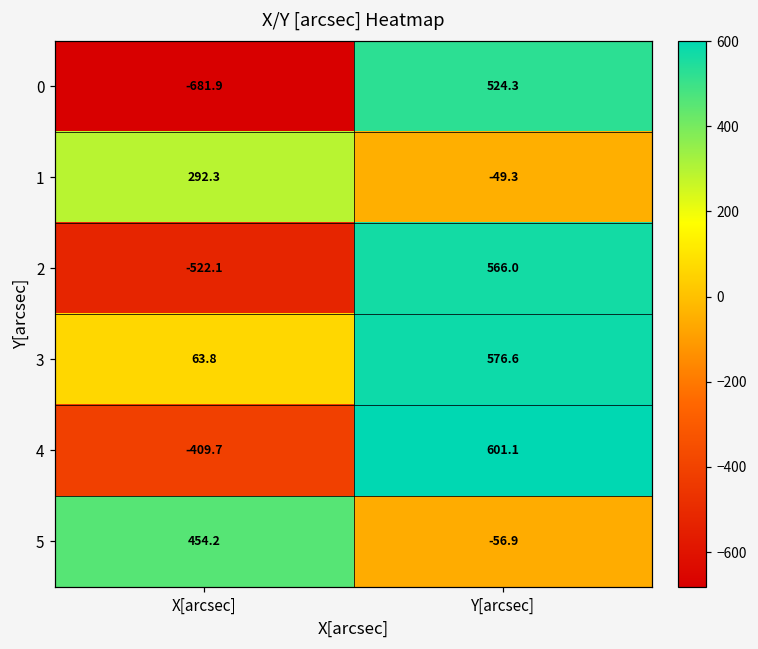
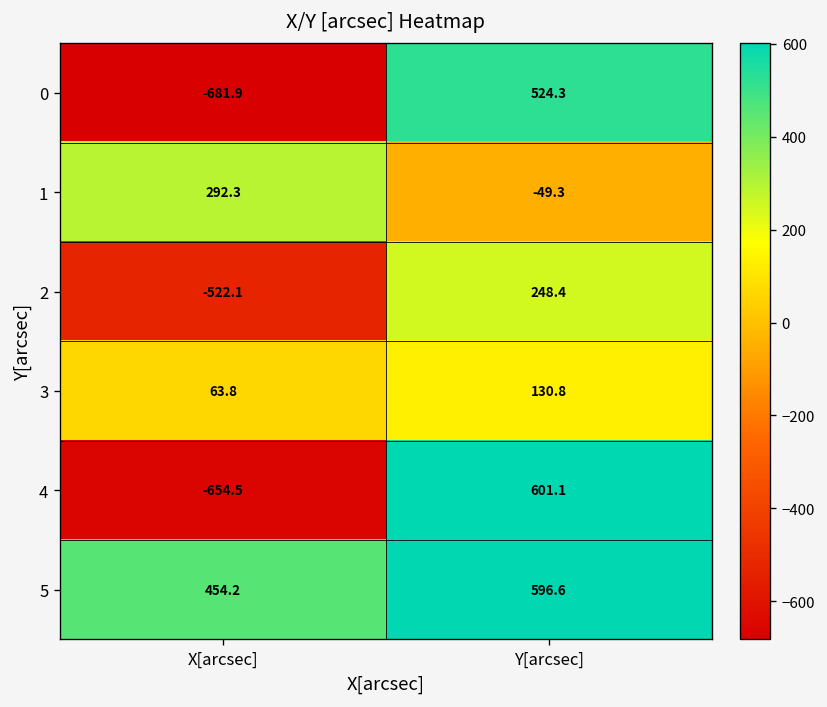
  {
    "0": {
      "X[arcsec]": -681.9,
      "Y[arcsec]": 524.3
    },
    "1": {
      "X[arcsec]": 292.3,
      "Y[arcsec]": -49.3
    },
    "2": {
      "X[arcsec]": -522.1,
-     "Y[arcsec]": 566.0
+     "Y[arcsec]": 248.4
    },
    "3": {
      "X[arcsec]": 63.8,
-     "Y[arcsec]": 576.6
+     "Y[arcsec]": 130.8
    },
    "4": {
-     "X[arcsec]": -409.7,
+     "X[arcsec]": -654.5,
      "Y[arcsec]": 601.1
    },
    "5": {
      "X[arcsec]": 454.2,
-     "Y[arcsec]": -56.9
+     "Y[arcsec]": 596.6
    }
  }
